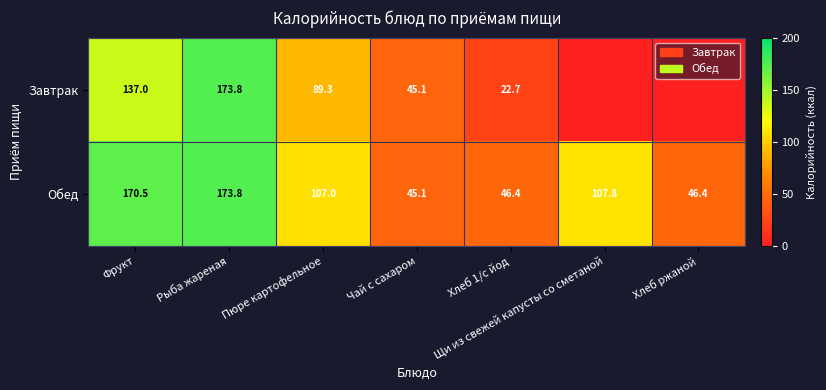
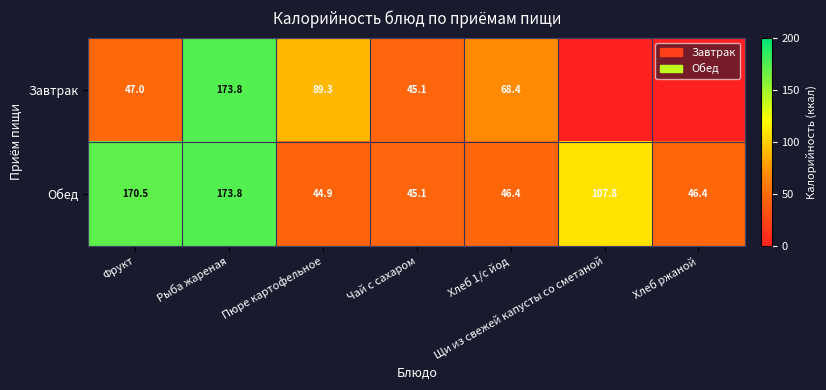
  {
    "Завтрак": {
-     "Фрукт": 137.0,
+     "Фрукт": 47.0,
      "Рыба жареная": 173.8,
      "Пюре картофельное": 89.3,
      "Чай с сахаром": 45.1,
-     "Хлеб 1/с йод": 22.7
+     "Хлеб 1/с йод": 68.4
    },
    "Обед": {
      "Фрукт": 170.5,
      "Рыба жареная": 173.8,
-     "Пюре картофельное": 107.0,
+     "Пюре картофельное": 44.9,
      "Чай с сахаром": 45.1,
      "Хлеб 1/с йод": 46.4,
      "Щи из свежей капусты со сметаной": 107.8,
      "Хлеб ржаной": 46.4
    }
  }
